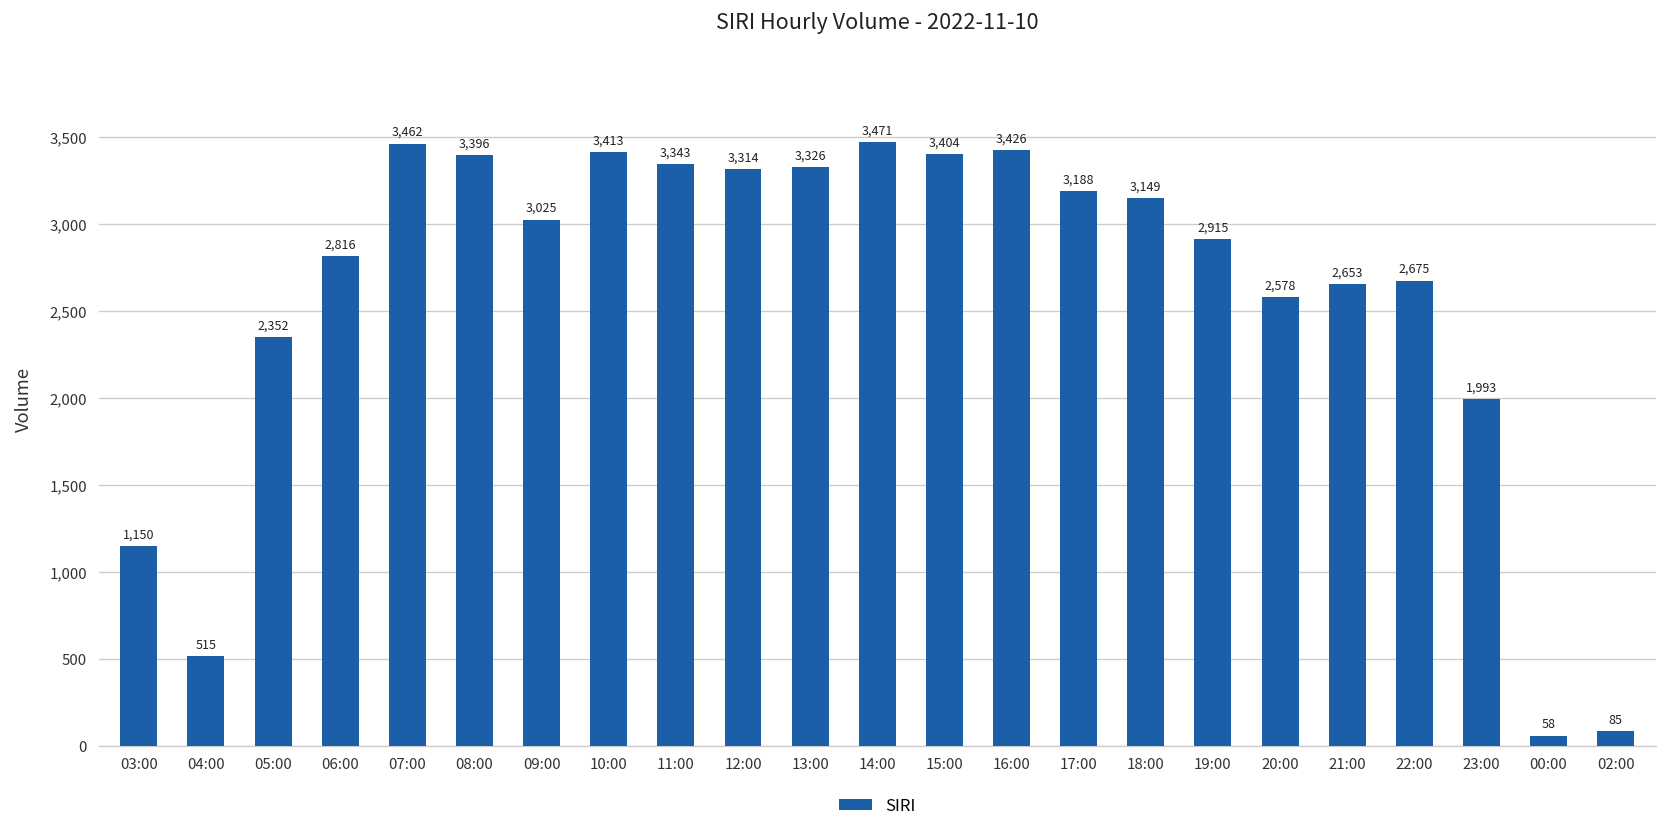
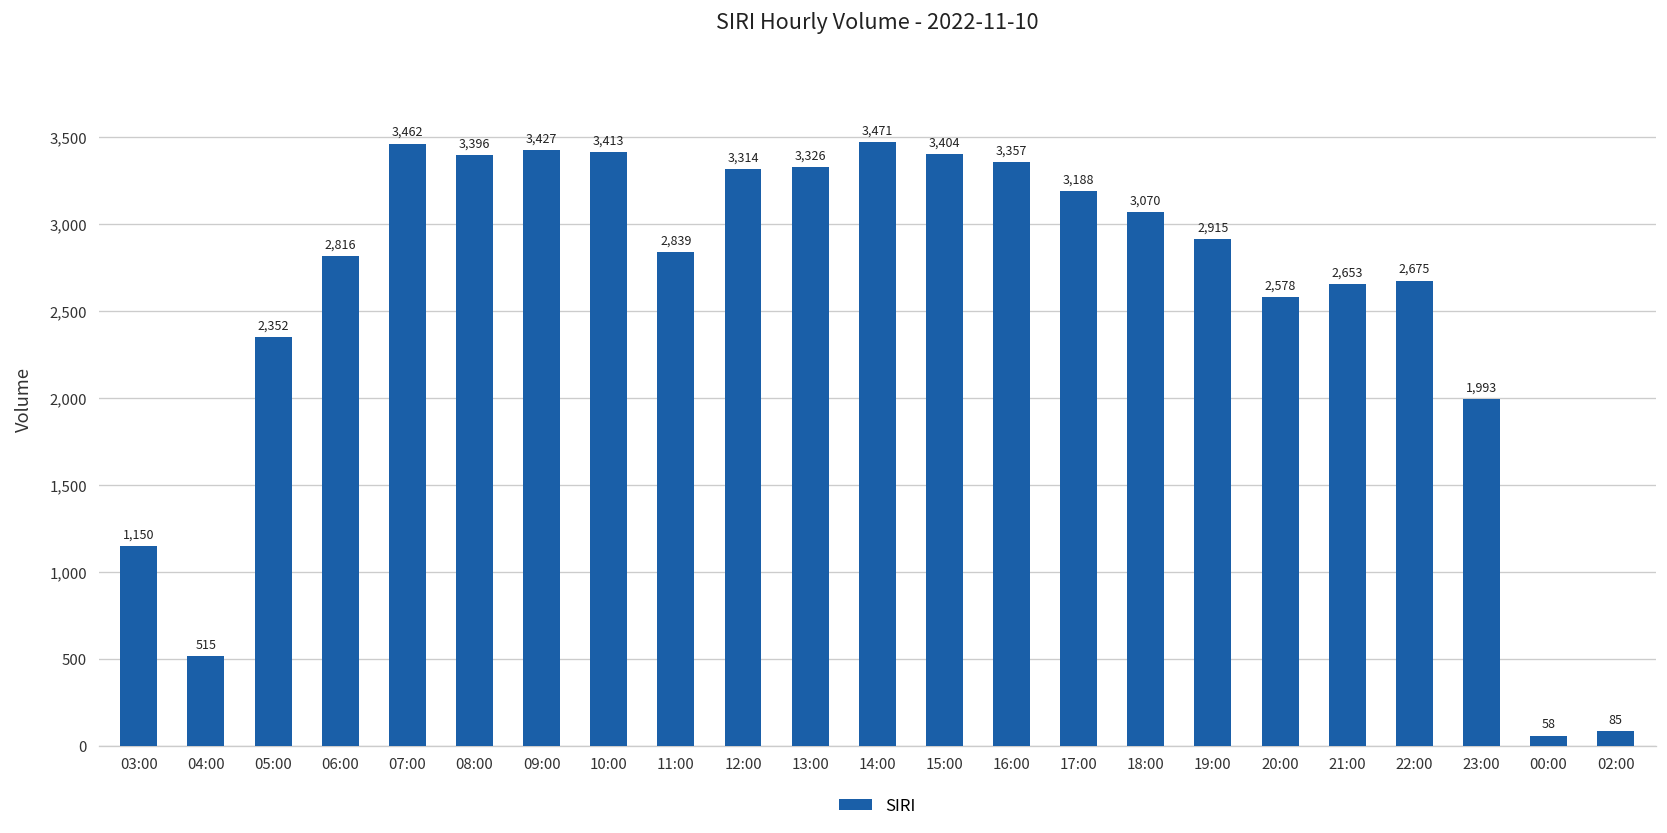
  {
    "03:00": "1,150",
    "04:00": "515",
    "05:00": "2,352",
    "06:00": "2,816",
    "07:00": "3,462",
    "08:00": "3,396",
-   "09:00": "3,025",
+   "09:00": "3,427",
    "10:00": "3,413",
-   "11:00": "3,343",
+   "11:00": "2,839",
    "12:00": "3,314",
    "13:00": "3,326",
    "14:00": "3,471",
    "15:00": "3,404",
-   "16:00": "3,426",
+   "16:00": "3,357",
    "17:00": "3,188",
-   "18:00": "3,149",
+   "18:00": "3,070",
    "19:00": "2,915",
    "20:00": "2,578",
    "21:00": "2,653",
    "22:00": "2,675",
    "23:00": "1,993",
    "00:00": "58",
    "02:00": "85"
  }
